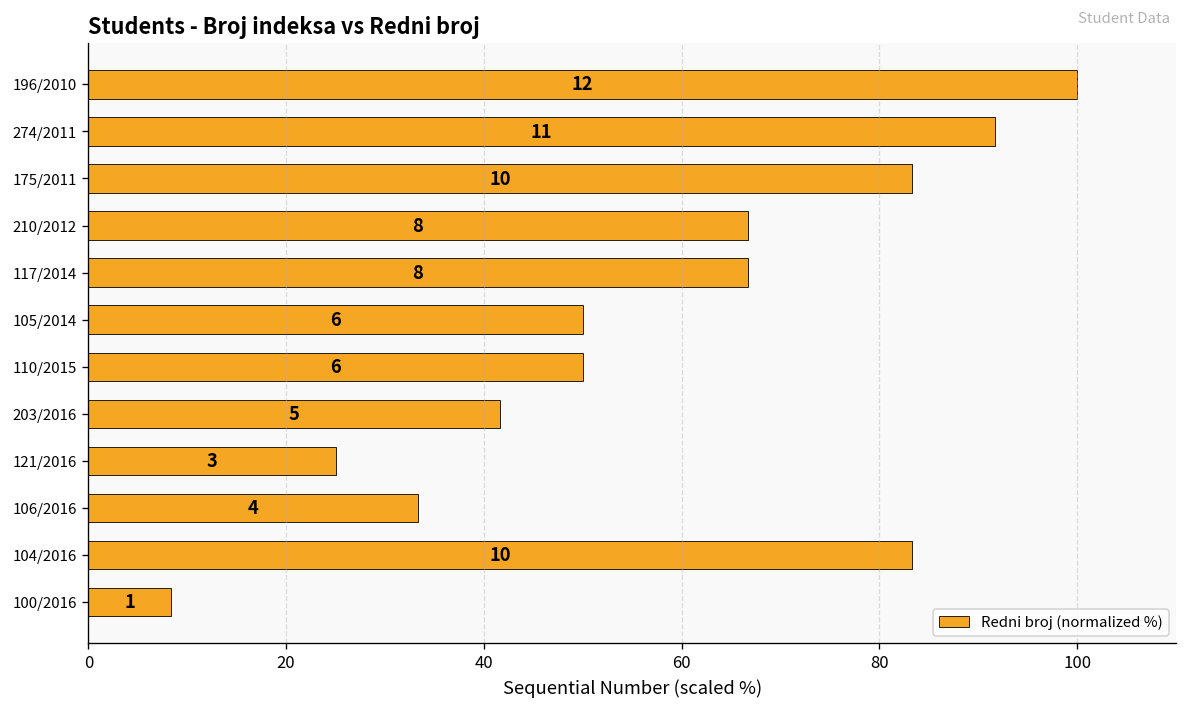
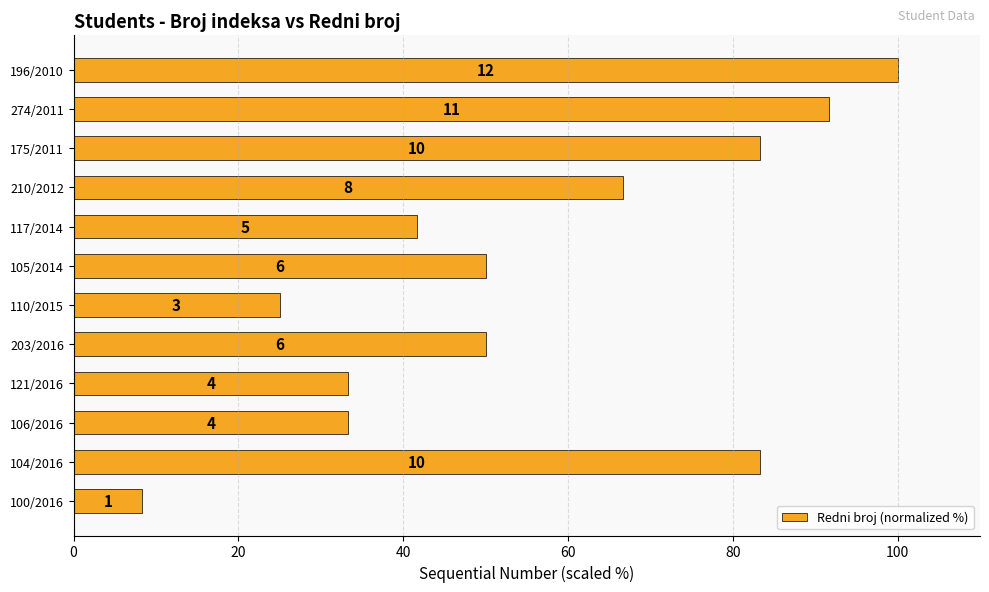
  {
-   "117/2014": 8,
-   "110/2015": 6,
-   "203/2016": 5,
-   "121/2016": 3
+   "117/2014": 5,
+   "110/2015": 3,
+   "203/2016": 6,
+   "121/2016": 4
  }
